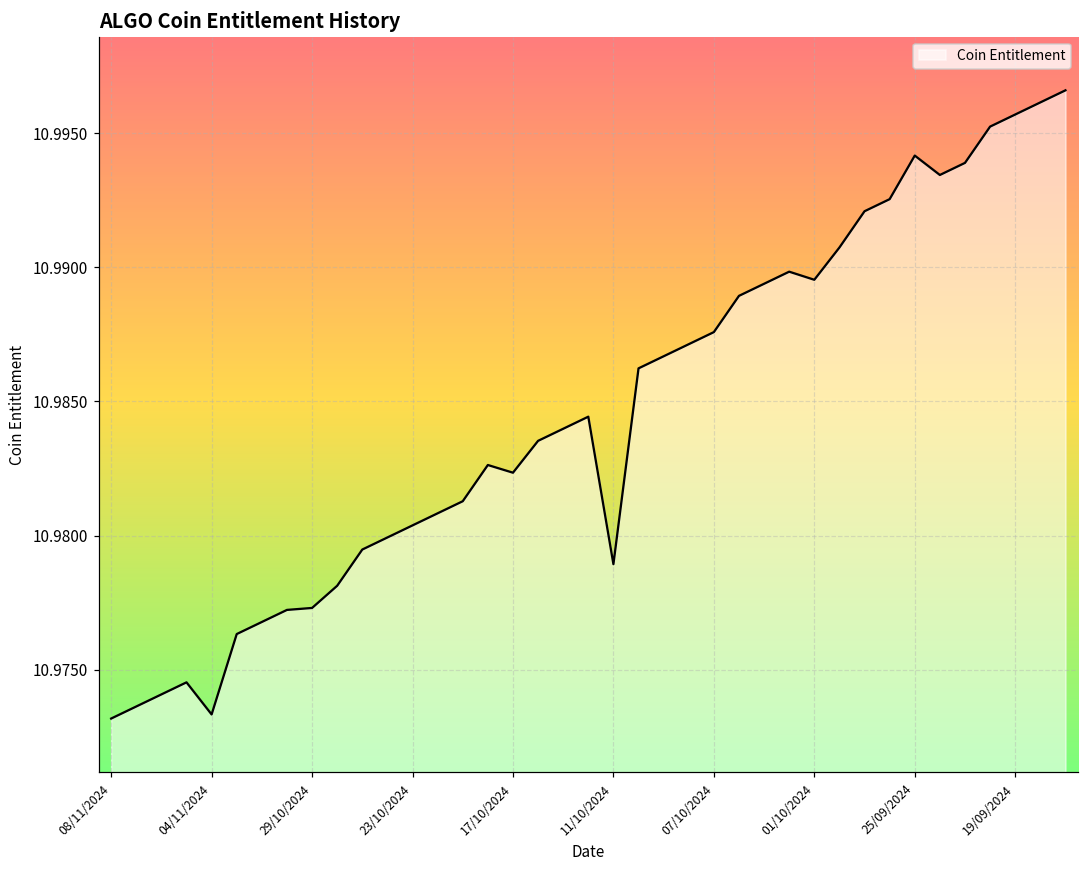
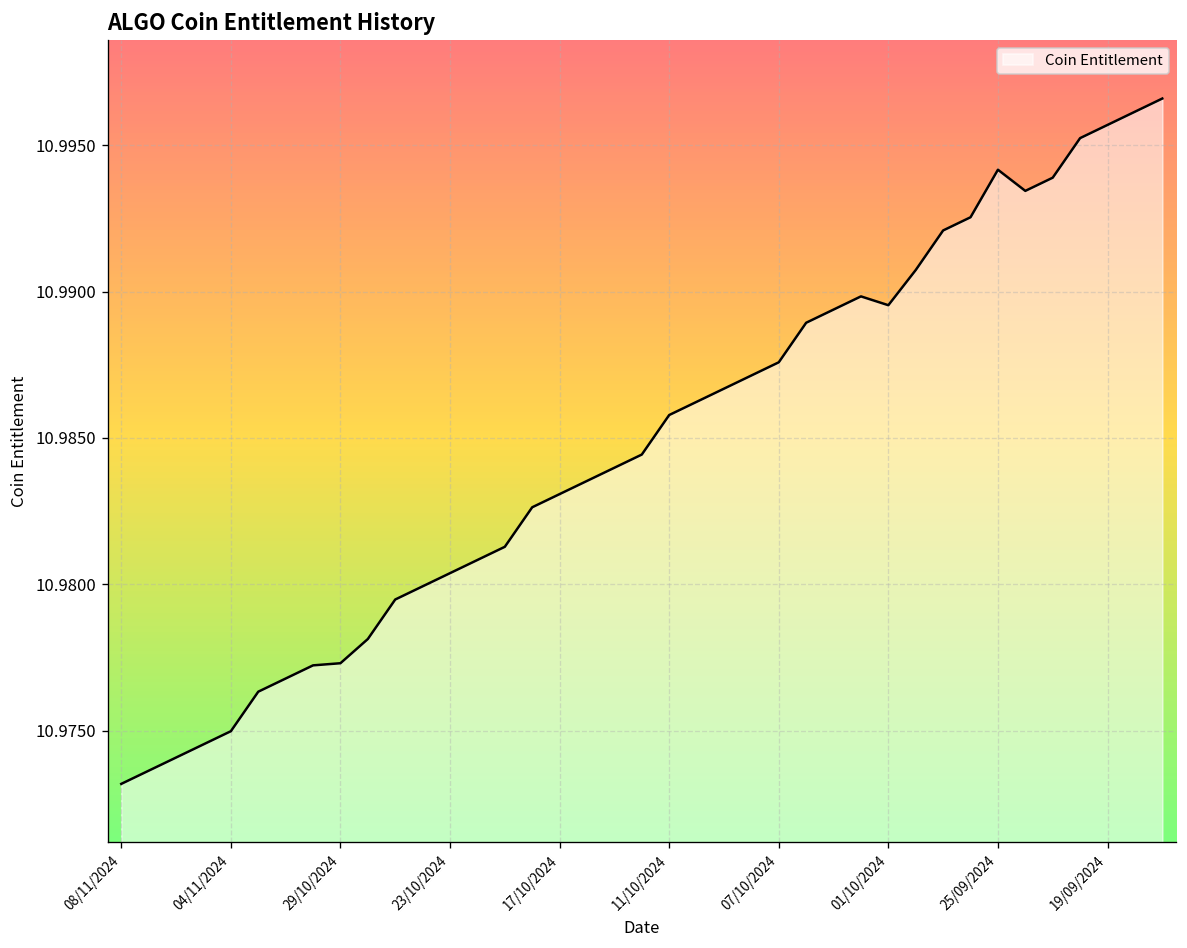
  {
    "08/11/2024": 10.9732,
-   "04/11/2024": 10.9733,
+   "04/11/2024": 10.9750,
    "29/10/2024": 10.9773,
    "23/10/2024": 10.9804,
-   "17/10/2024": 10.9823,
-   "11/10/2024": 10.9789,
+   "17/10/2024": 10.9831,
+   "11/10/2024": 10.9858,
    "07/10/2024": 10.9876,
    "01/10/2024": 10.9895,
    "25/09/2024": 10.9942,
    "19/09/2024": 10.9957
  }
